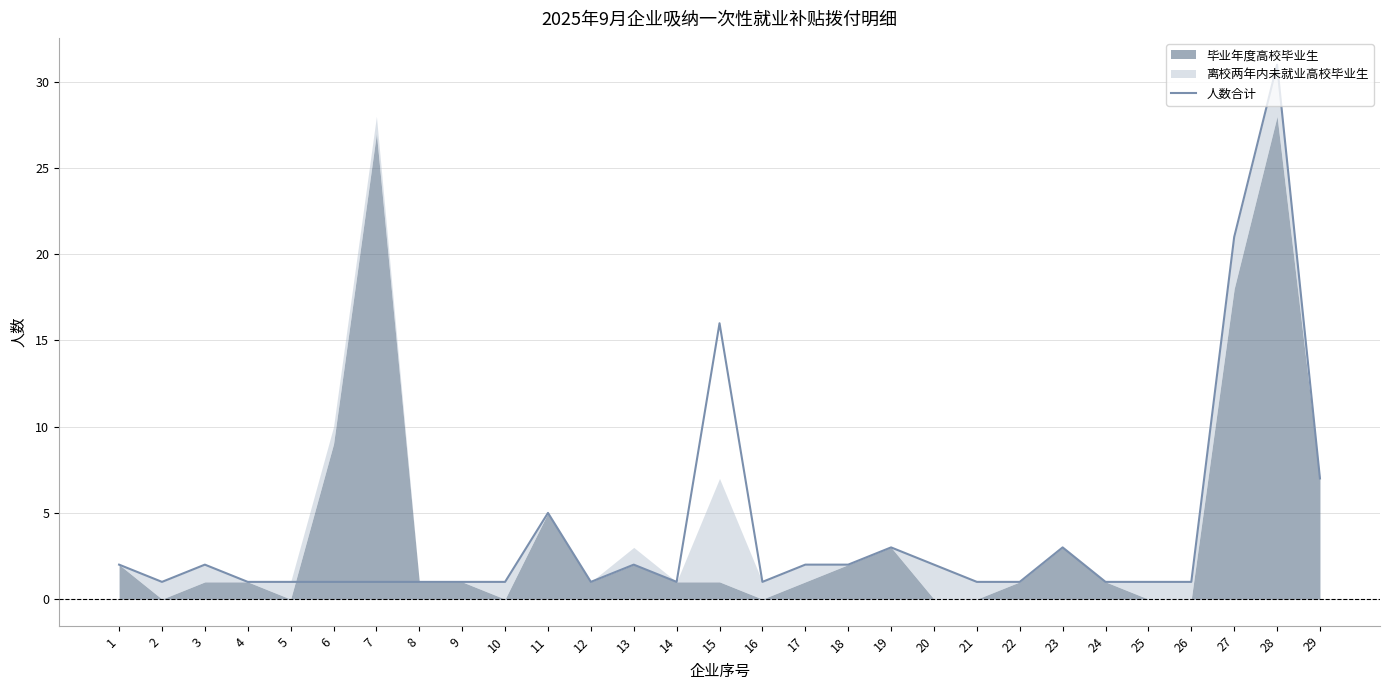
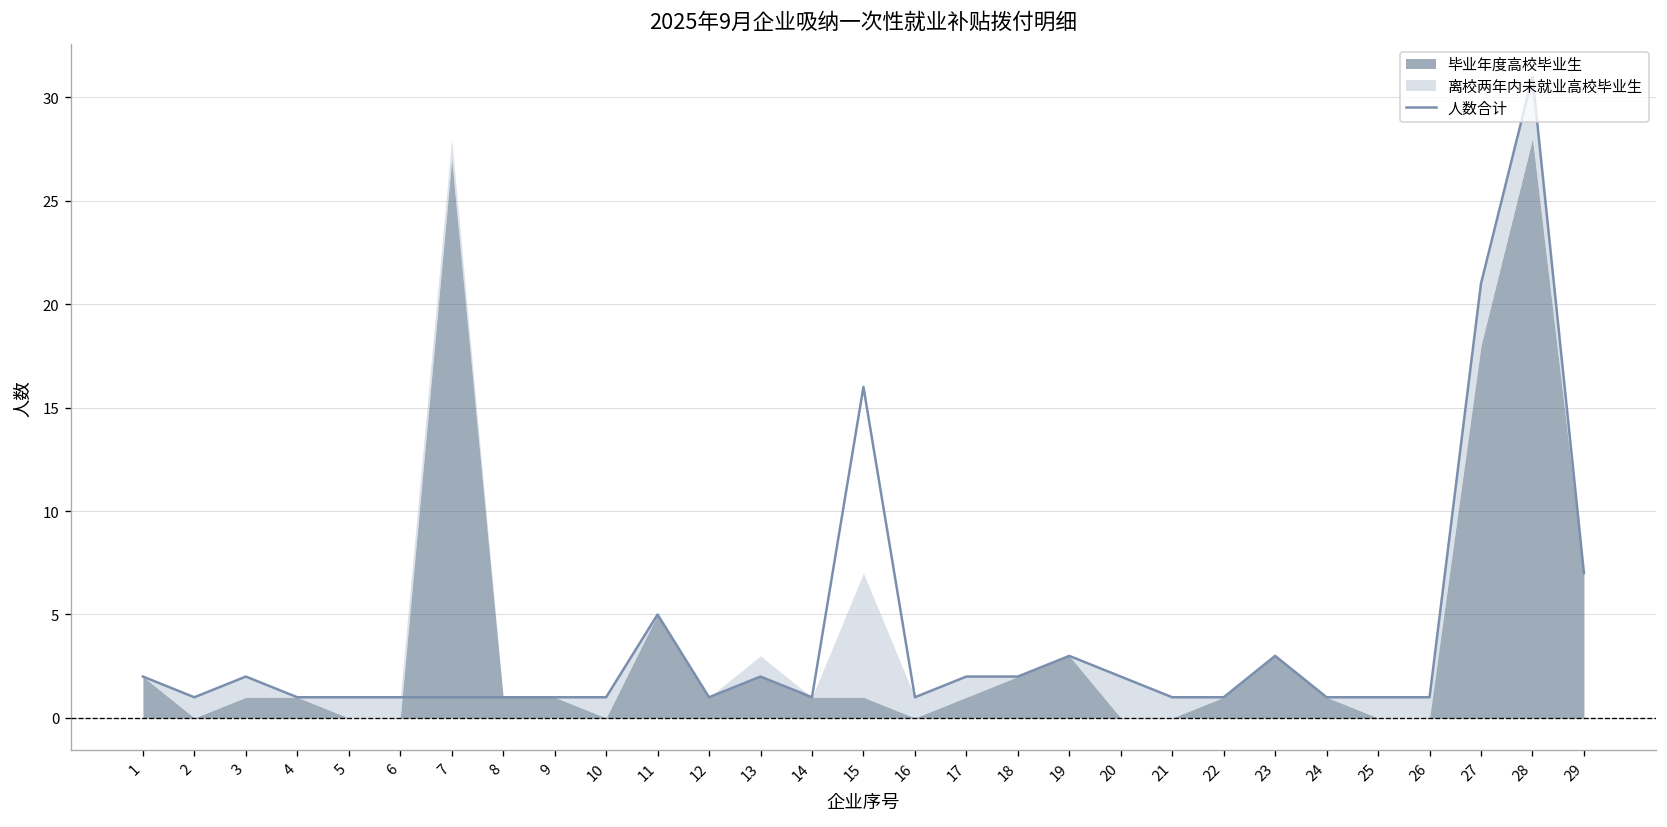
  {
    "毕业年度高校毕业生": {
      "2": 0,
      "3": 1,
      "5": 0,
-     "6": 9,
+     "6": 0,
      "7": 27,
      "10": 0,
      "15": 1,
      "16": 0,
      "17": 1,
      "20": 0,
      "21": 0,
      "25": 0,
      "26": 0,
      "27": 18,
      "28": 28
    },
    "人数合计": {
      "7": 1,
      "15": 16
    }
  }
